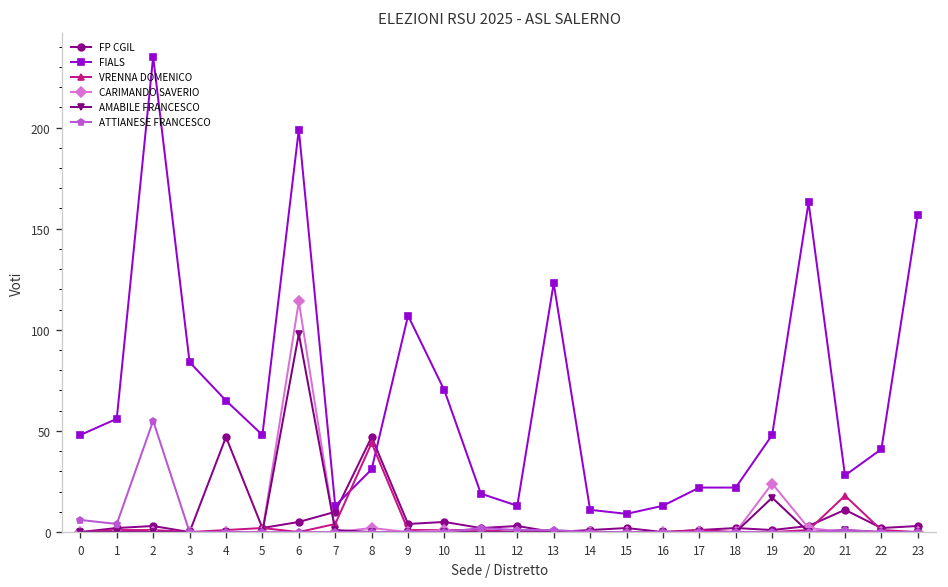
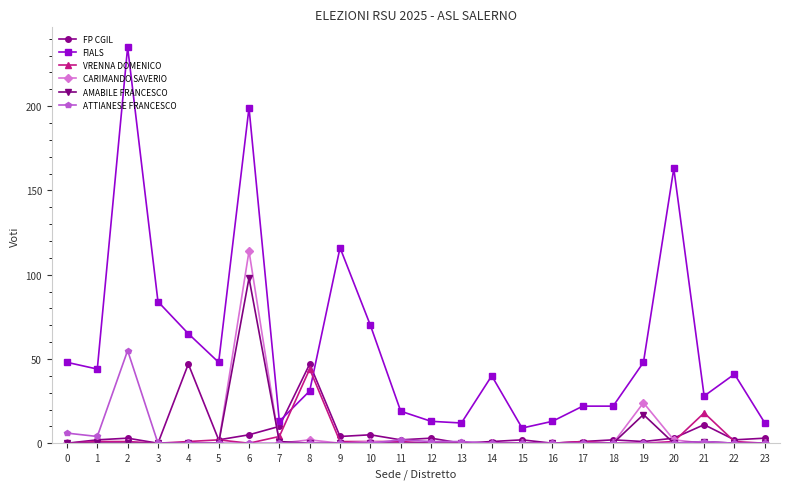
  {
    "FIALS": {
      "0": 48,
-     "1": 56,
+     "1": 44,
      "2": 235,
      "3": 84,
      "4": 65,
      "5": 48,
      "6": 199,
      "7": 13,
      "8": 31,
-     "9": 107,
+     "9": 116,
      "10": 70,
      "11": 19,
      "12": 13,
-     "13": 123,
-     "14": 11,
+     "13": 12,
+     "14": 40,
      "15": 9,
      "16": 13,
      "17": 22,
      "18": 22,
      "19": 48,
      "20": 163,
      "21": 28,
      "22": 41,
-     "23": 157
+     "23": 12
    },
    "VRENNA DOMENICO": {
      "7": 4,
      "8": 44,
      "21": 18
    }
  }
